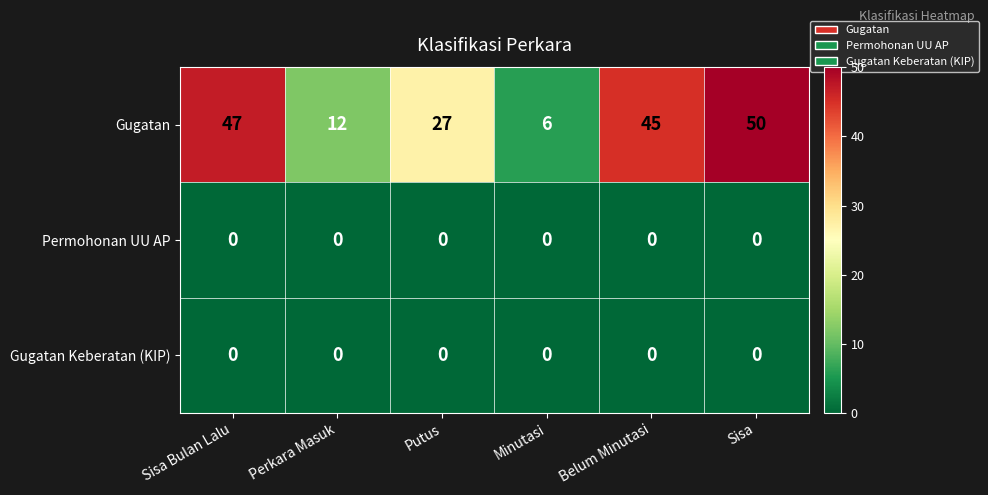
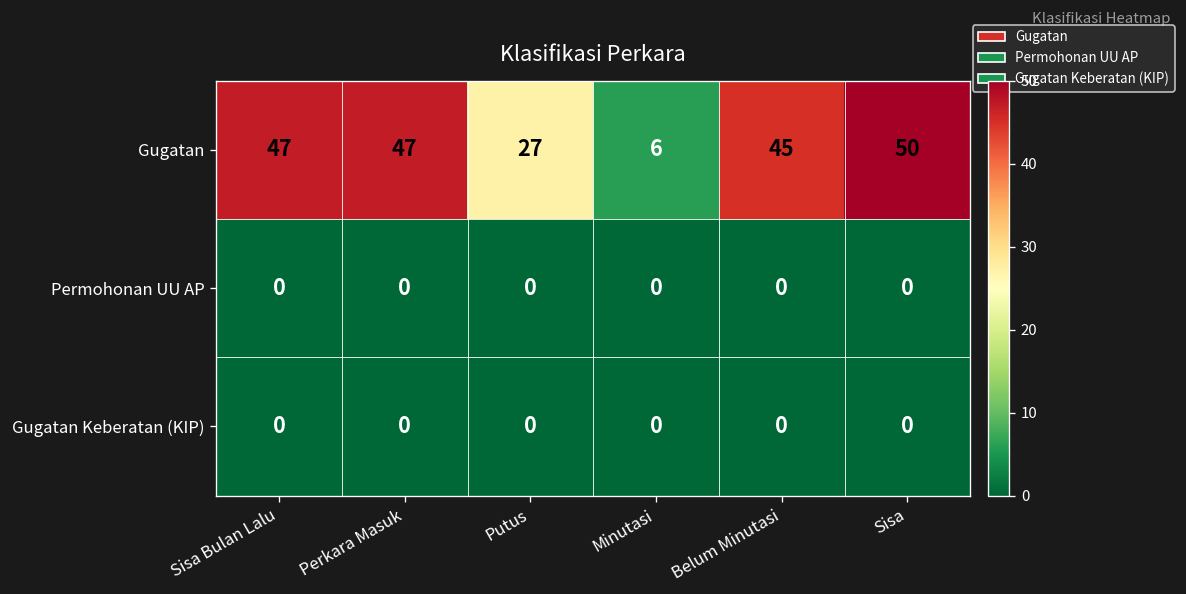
  {
    "Gugatan": {
      "Sisa Bulan Lalu": 47,
-     "Perkara Masuk": 12,
+     "Perkara Masuk": 47,
      "Putus": 27,
      "Minutasi": 6,
      "Belum Minutasi": 45,
      "Sisa": 50
    },
    "Permohonan UU AP": {
      "Sisa Bulan Lalu": 0,
      "Perkara Masuk": 0,
      "Putus": 0,
      "Minutasi": 0,
      "Belum Minutasi": 0,
      "Sisa": 0
    },
    "Gugatan Keberatan (KIP)": {
      "Sisa Bulan Lalu": 0,
      "Perkara Masuk": 0,
      "Putus": 0,
      "Minutasi": 0,
      "Belum Minutasi": 0,
      "Sisa": 0
    }
  }
